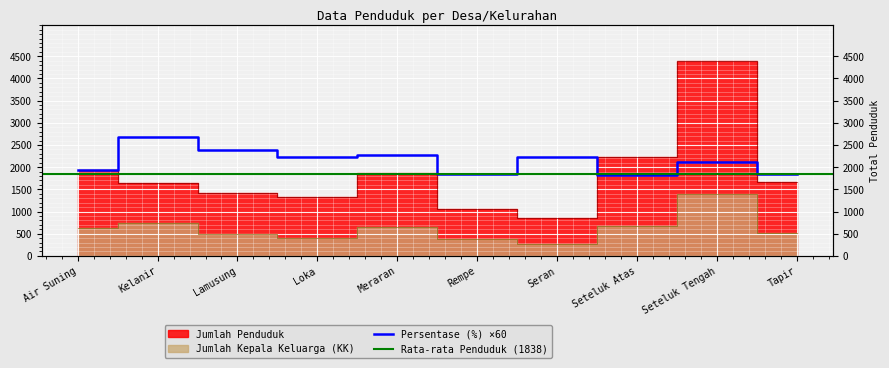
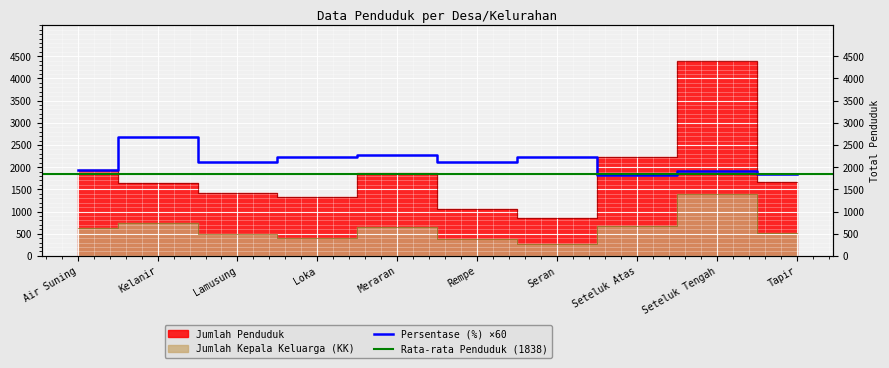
  {
    "Persentase (%) ×60": {
      "Kelanir": 2700,
-     "Lamusung": 2400,
+     "Lamusung": 2100,
      "Loka": 2200,
      "Meraran": 2300,
-     "Rempe": 1900,
+     "Rempe": 2100,
      "Seran": 2200,
      "Seteluk Atas": 1800,
-     "Seteluk Tengah": 2100,
+     "Seteluk Tengah": 1900,
      "Tapir": 1900
    }
  }
